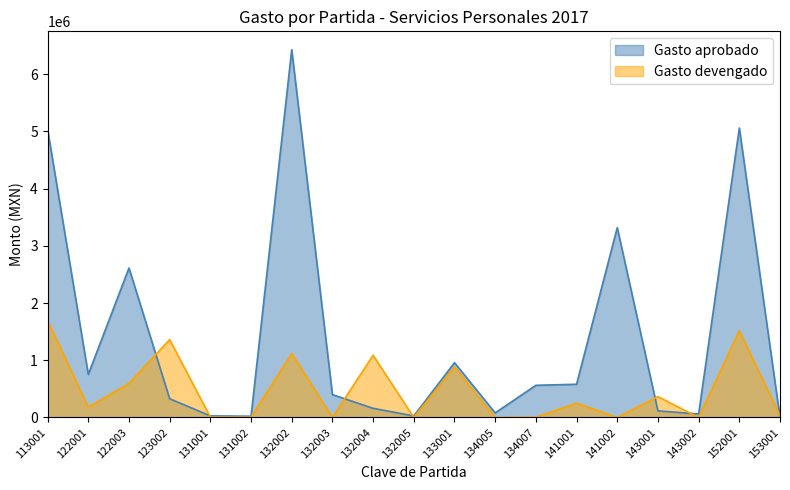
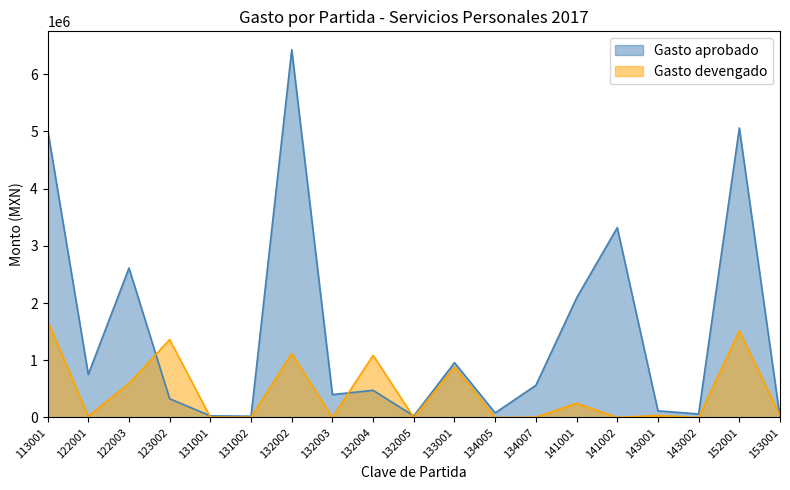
  {
    "Gasto aprobado": {
      "113001": 5000000,
      "122001": 800000,
      "122003": 2600000,
      "123002": 300000,
      "132002": 6400000,
      "132003": 400000,
-     "132004": 200000,
+     "132004": 500000,
      "133001": 1000000,
      "134005": 100000,
      "134007": 600000,
-     "141001": 600000,
+     "141001": 2100000,
      "141002": 3300000,
      "143001": 100000,
      "143002": 100000,
      "152001": 5100000
    },
    "Gasto devengado": {
      "113001": 1700000,
-     "122001": 200000,
+     "122001": 0,
      "122003": 600000,
      "123002": 1400000,
      "132002": 1100000,
      "132003": 0,
      "132004": 1100000,
      "133001": 900000,
      "134005": 0,
      "134007": 0,
      "141001": 200000,
      "141002": 0,
-     "143001": 400000,
+     "143001": 0,
      "143002": 0,
      "152001": 1500000
    }
  }
